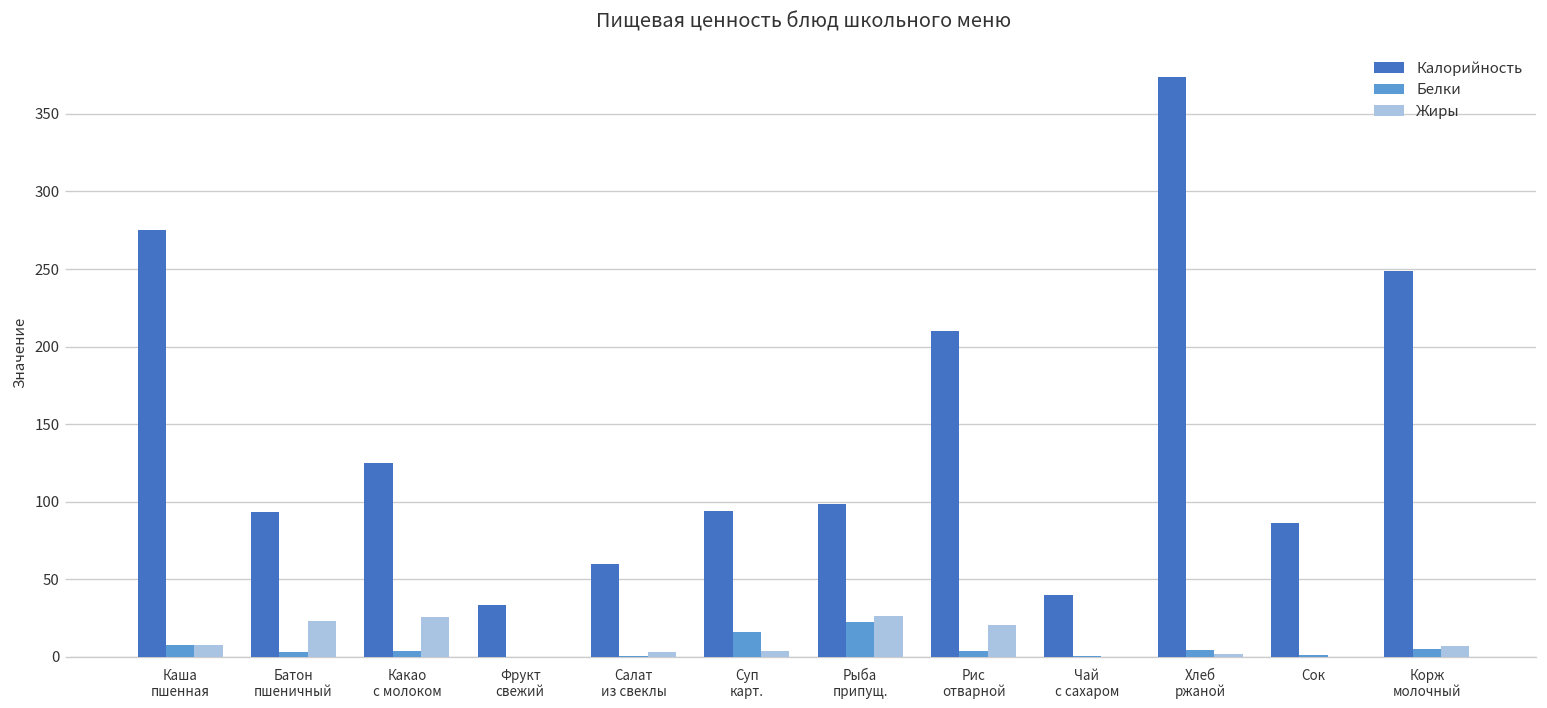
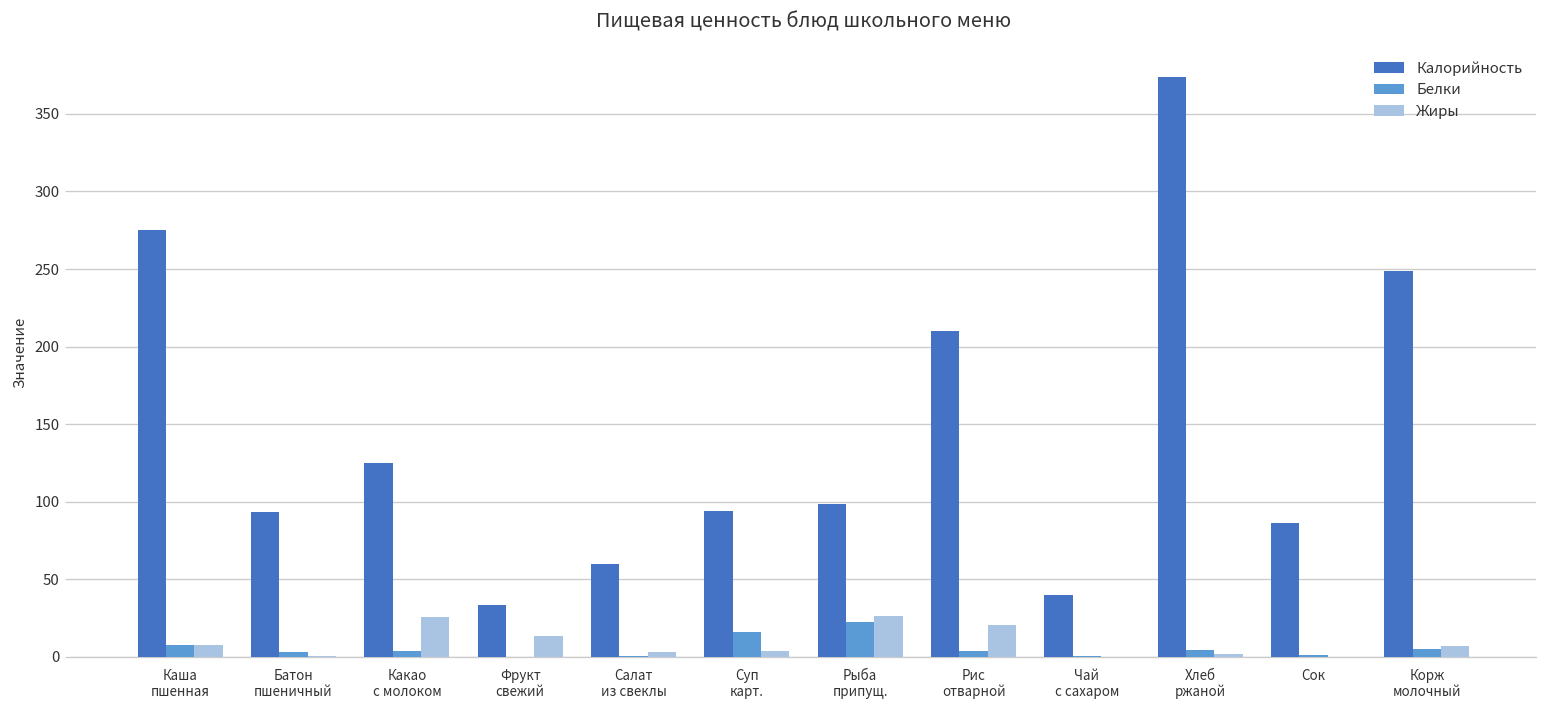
  {
    "Жиры": {
      "Каша пшенная": 8,
-     "Батон пшеничный": 23,
+     "Батон пшеничный": 0,
      "Какао с молоком": 26,
-     "Фрукт свежий": 0,
+     "Фрукт свежий": 13,
      "Салат из свеклы": 3,
      "Суп карт.": 4,
      "Рыба припущ.": 27,
      "Рис отварной": 21,
      "Чай с сахаром": 0,
      "Корж молочный": 7
    }
  }
